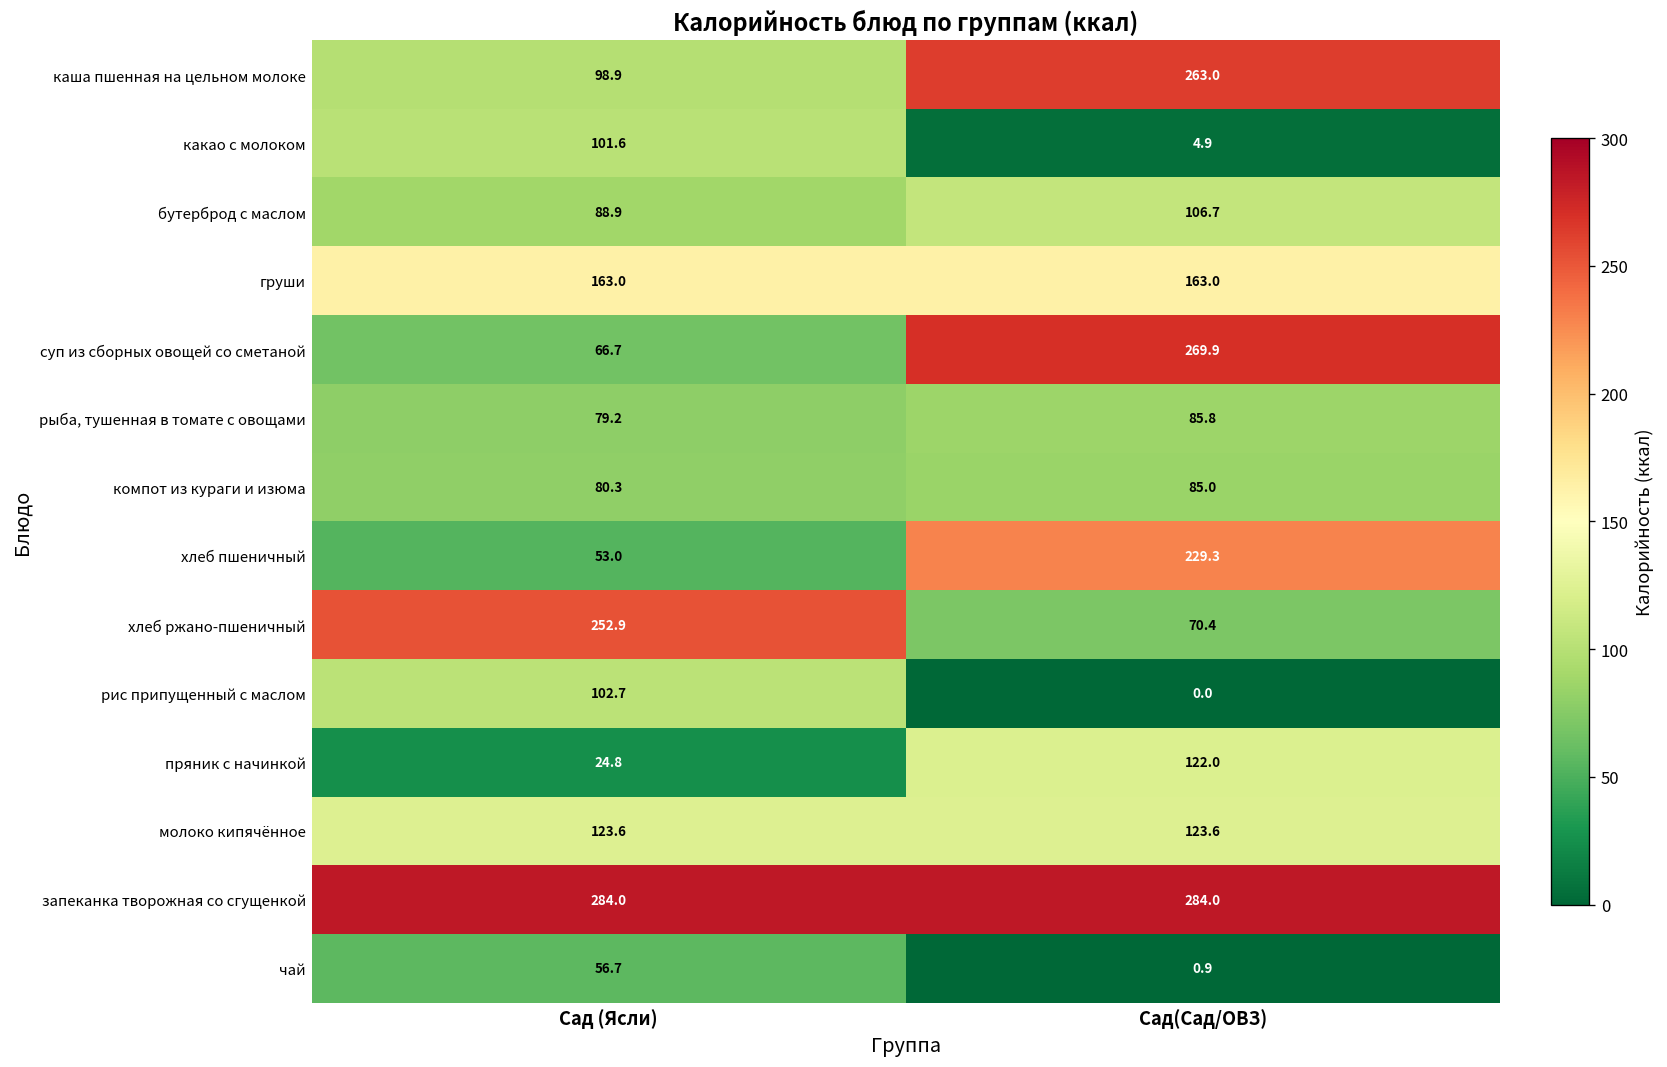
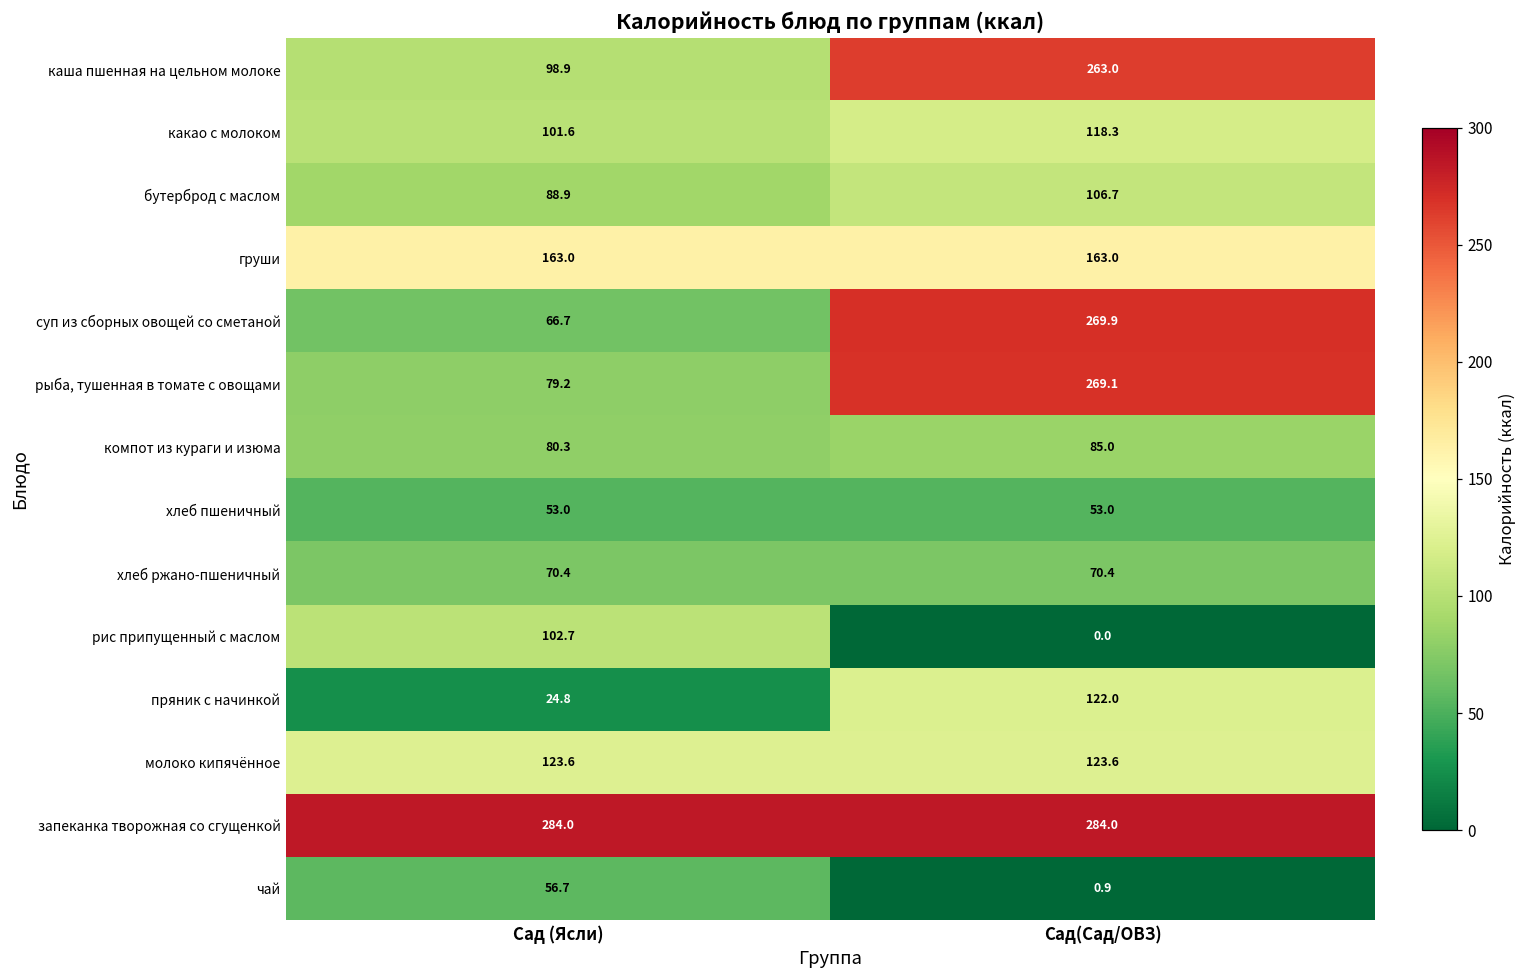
  {
    "каша пшенная на цельном молоке": {
      "Сад (Ясли)": 98.9,
      "Сад(Сад/ОВЗ)": 263.0
    },
    "какао с молоком": {
      "Сад (Ясли)": 101.6,
-     "Сад(Сад/ОВЗ)": 4.9
+     "Сад(Сад/ОВЗ)": 118.3
    },
    "бутерброд с маслом": {
      "Сад (Ясли)": 88.9,
      "Сад(Сад/ОВЗ)": 106.7
    },
    "груши": {
      "Сад (Ясли)": 163.0,
      "Сад(Сад/ОВЗ)": 163.0
    },
    "суп из сборных овощей со сметаной": {
      "Сад (Ясли)": 66.7,
      "Сад(Сад/ОВЗ)": 269.9
    },
    "рыба, тушенная в томате с овощами": {
      "Сад (Ясли)": 79.2,
-     "Сад(Сад/ОВЗ)": 85.8
+     "Сад(Сад/ОВЗ)": 269.1
    },
    "компот из кураги и изюма": {
      "Сад (Ясли)": 80.3,
      "Сад(Сад/ОВЗ)": 85.0
    },
    "хлеб пшеничный": {
      "Сад (Ясли)": 53.0,
-     "Сад(Сад/ОВЗ)": 229.3
+     "Сад(Сад/ОВЗ)": 53.0
    },
    "хлеб ржано-пшеничный": {
-     "Сад (Ясли)": 252.9,
+     "Сад (Ясли)": 70.4,
      "Сад(Сад/ОВЗ)": 70.4
    },
    "рис припущенный с маслом": {
      "Сад (Ясли)": 102.7,
      "Сад(Сад/ОВЗ)": 0.0
    },
    "пряник с начинкой": {
      "Сад (Ясли)": 24.8,
      "Сад(Сад/ОВЗ)": 122.0
    },
    "молоко кипячённое": {
      "Сад (Ясли)": 123.6,
      "Сад(Сад/ОВЗ)": 123.6
    },
    "запеканка творожная со сгущенкой": {
      "Сад (Ясли)": 284.0,
      "Сад(Сад/ОВЗ)": 284.0
    },
    "чай": {
      "Сад (Ясли)": 56.7,
      "Сад(Сад/ОВЗ)": 0.9
    }
  }
